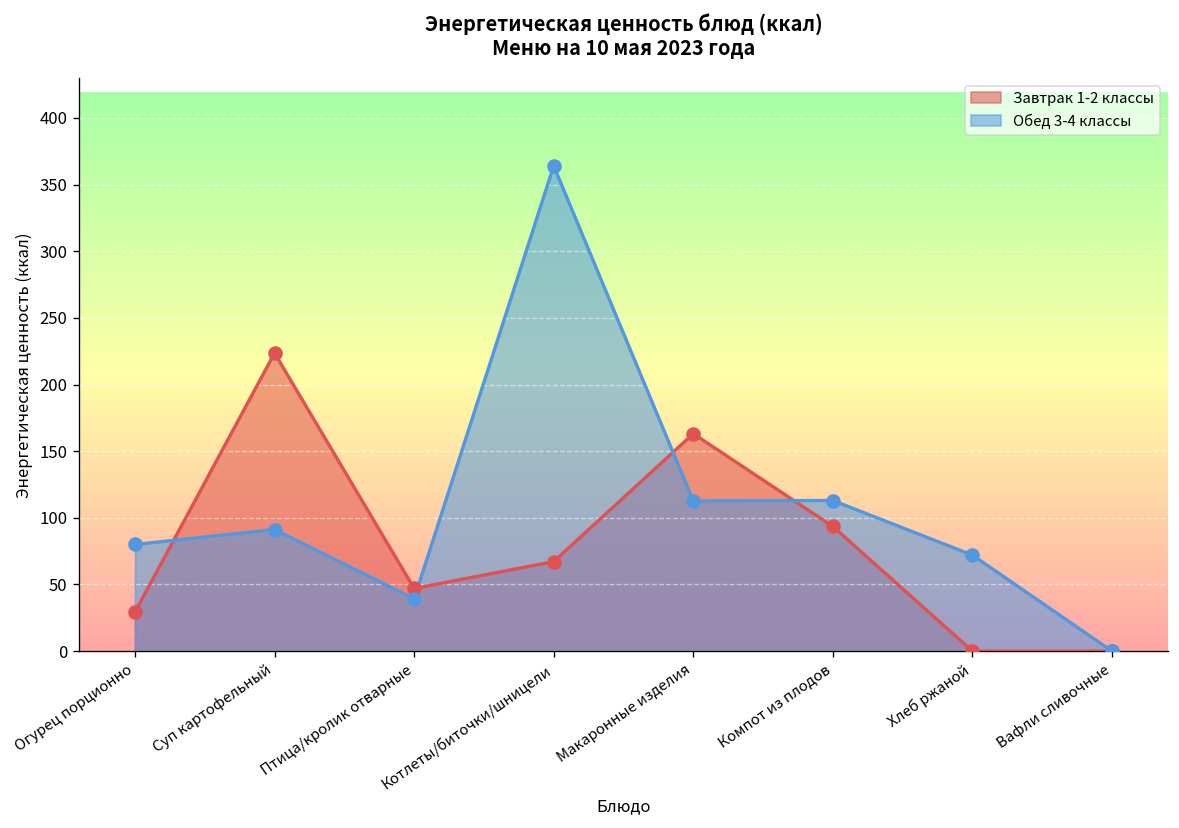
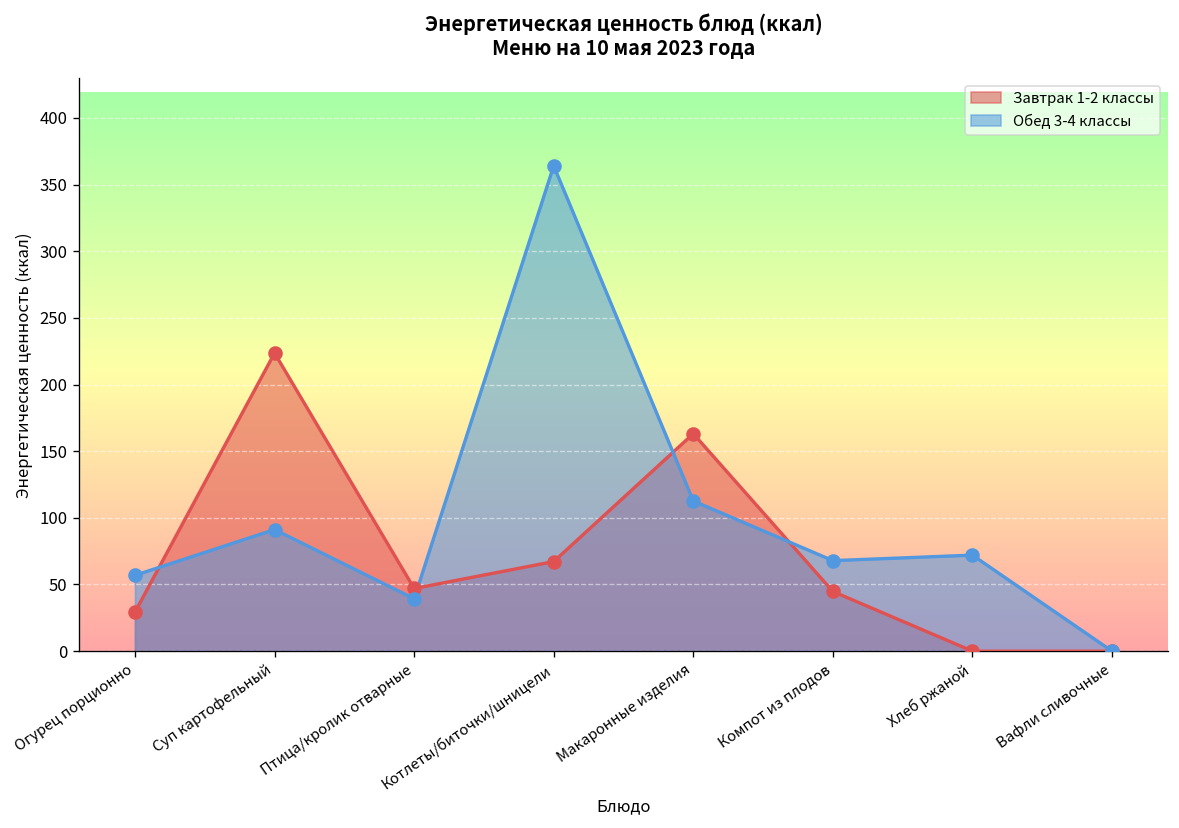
  {
    "Завтрак 1-2 классы": {
      "Огурец порционно": 29,
      "Суп картофельный": 224,
      "Птица/кролик отварные": 47,
      "Котлеты/биточки/шницели": 67,
      "Макаронные изделия": 163,
-     "Компот из плодов": 94,
+     "Компот из плодов": 45,
      "Хлеб ржаной": 0
    },
    "Обед 3-4 классы": {
-     "Огурец порционно": 80,
+     "Огурец порционно": 57,
      "Суп картофельный": 91,
      "Птица/кролик отварные": 39,
      "Котлеты/биточки/шницели": 364,
      "Макаронные изделия": 113,
-     "Компот из плодов": 113,
+     "Компот из плодов": 68,
      "Хлеб ржаной": 72
    }
  }
